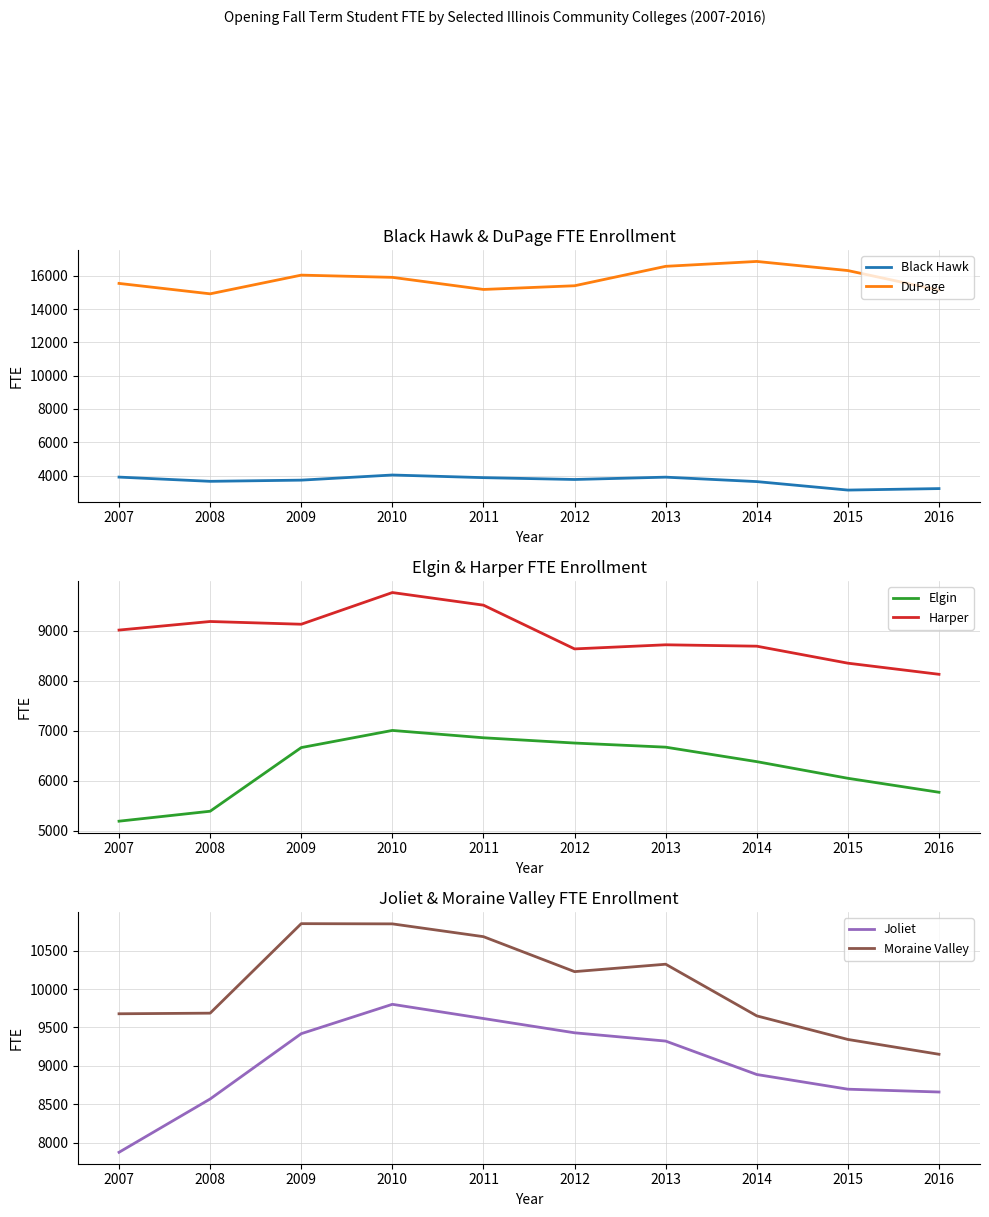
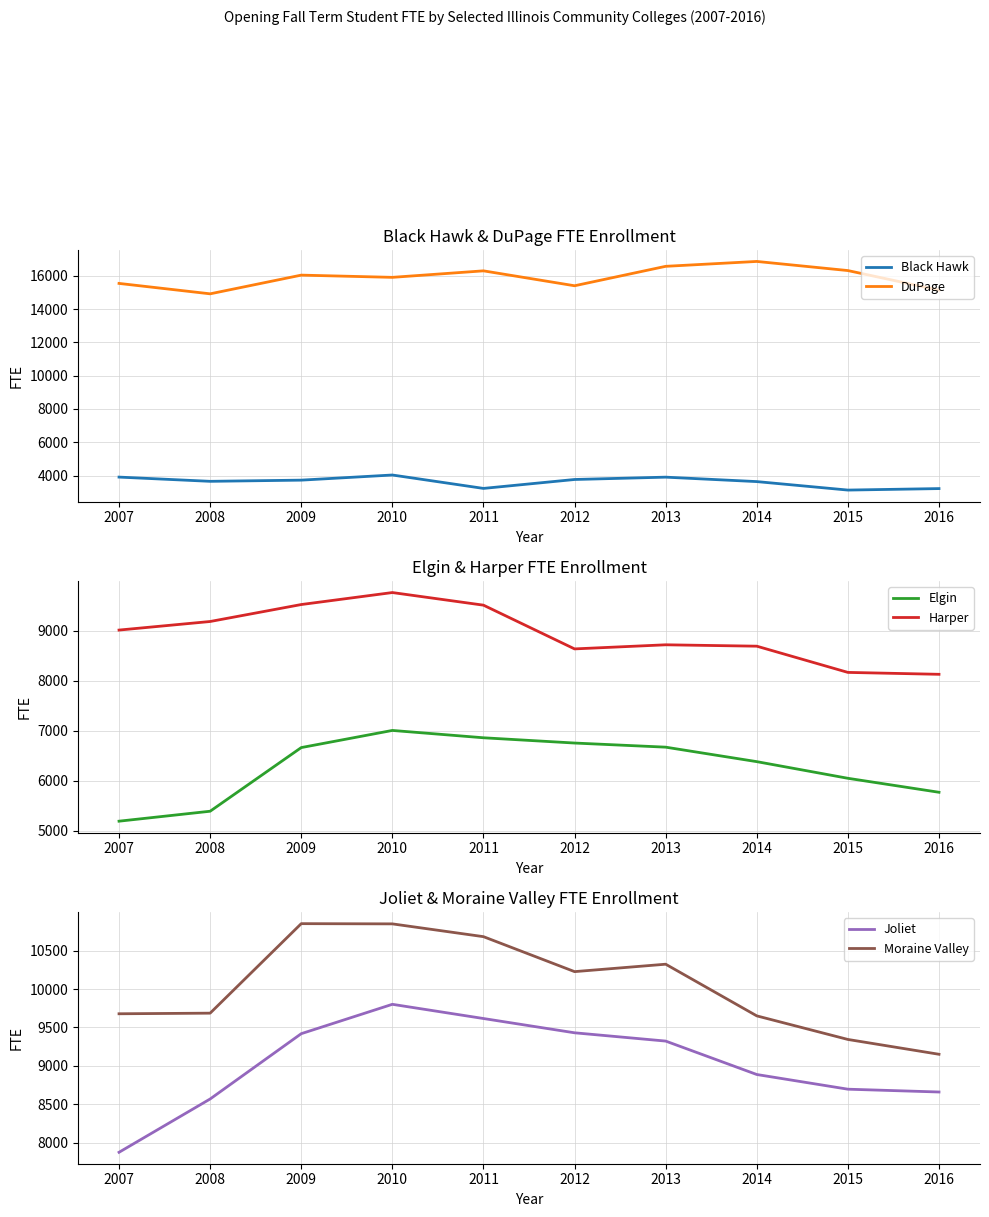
  {
    "Black Hawk & DuPage FTE Enrollment": {
      "Black Hawk": {
        "2007": 3900,
        "2008": 3700,
        "2009": 3700,
        "2010": 4000,
-       "2011": 3900,
+       "2011": 3200,
        "2012": 3800,
        "2013": 3900,
        "2014": 3600,
        "2015": 3100,
        "2016": 3200
      },
      "DuPage": {
        "2007": 15500,
        "2008": 14900,
        "2009": 16000,
        "2010": 15900,
-       "2011": 15200,
+       "2011": 16300,
        "2012": 15400,
        "2013": 16600,
        "2014": 16900,
        "2015": 16300
      }
    },
    "Elgin & Harper FTE Enrollment": {
      "Elgin": {
        "2007": 5200,
        "2008": 5400,
        "2009": 6700,
        "2010": 7000,
        "2011": 6900,
        "2012": 6800,
        "2013": 6700,
        "2014": 6400,
        "2015": 6100,
        "2016": 5800
      },
      "Harper": {
        "2007": 9000,
        "2008": 9200,
-       "2009": 9100,
+       "2009": 9500,
        "2010": 9800,
        "2011": 9500,
        "2012": 8600,
        "2013": 8700,
        "2014": 8700,
-       "2015": 8400,
+       "2015": 8200,
        "2016": 8100
      }
    },
    "Joliet & Moraine Valley FTE Enrollment": {
      "Joliet": {
        "2007": 7900,
        "2008": 8600,
        "2009": 9400,
        "2010": 9800,
        "2011": 9600,
        "2012": 9400,
        "2013": 9300,
        "2014": 8900,
        "2015": 8700,
        "2016": 8700
      },
      "Moraine Valley": {
        "2007": 9700,
        "2008": 9700,
        "2009": 10800,
        "2010": 10800,
        "2011": 10700,
        "2012": 10200,
        "2013": 10300,
        "2014": 9700,
        "2015": 9300,
        "2016": 9200
      }
    }
  }
